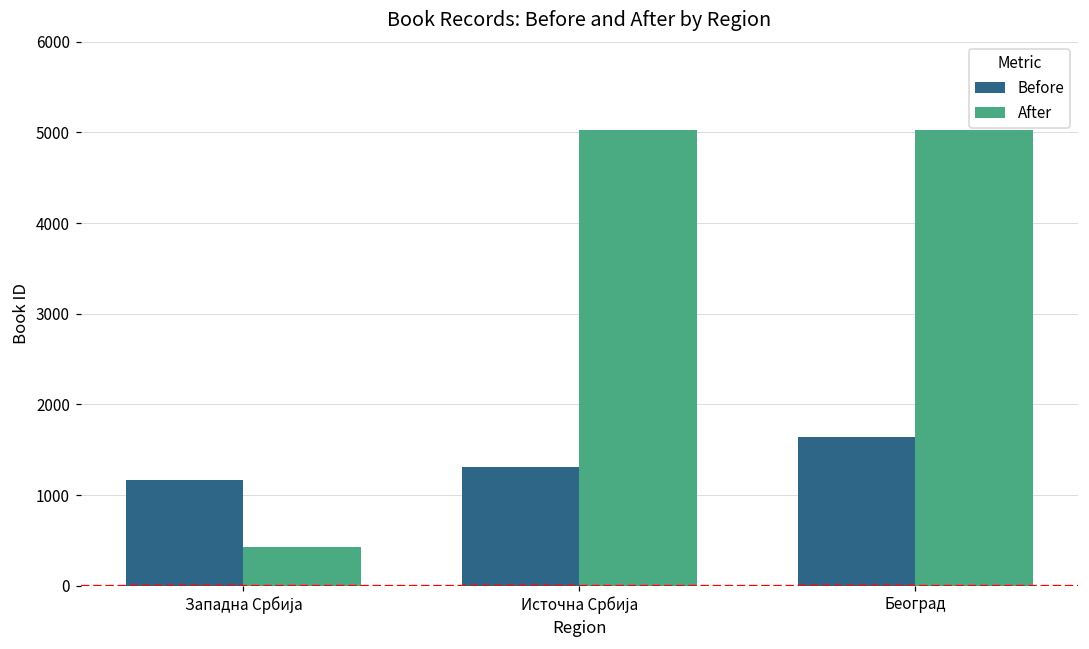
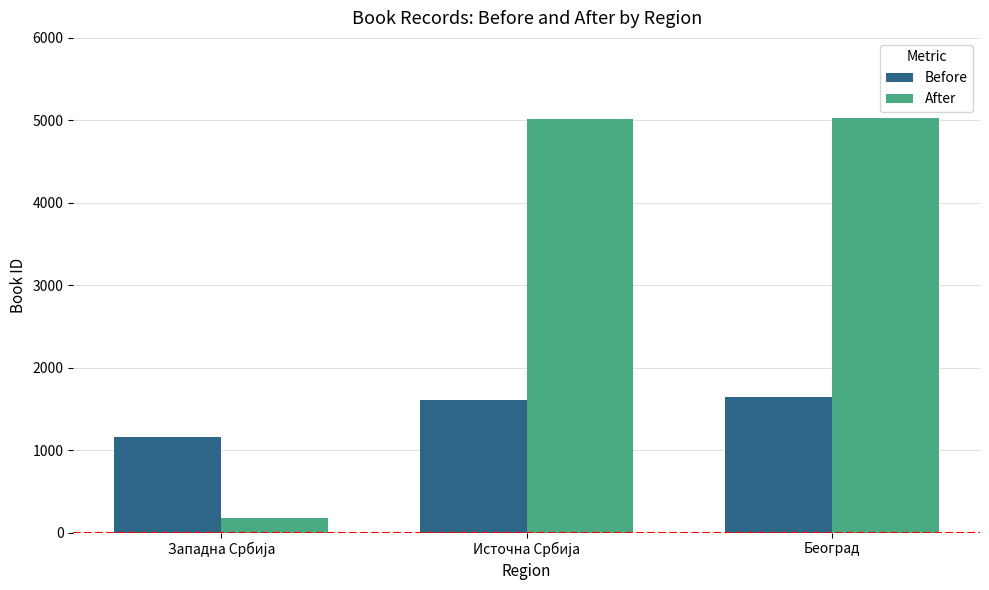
  {
    "Before": {
      "Западна Србија": 1200,
-     "Источна Србија": 1300,
+     "Источна Србија": 1600,
      "Београд": 1600
    },
    "After": {
-     "Западна Србија": 400,
+     "Западна Србија": 200,
      "Источна Србија": 5000,
      "Београд": 5000
    }
  }
